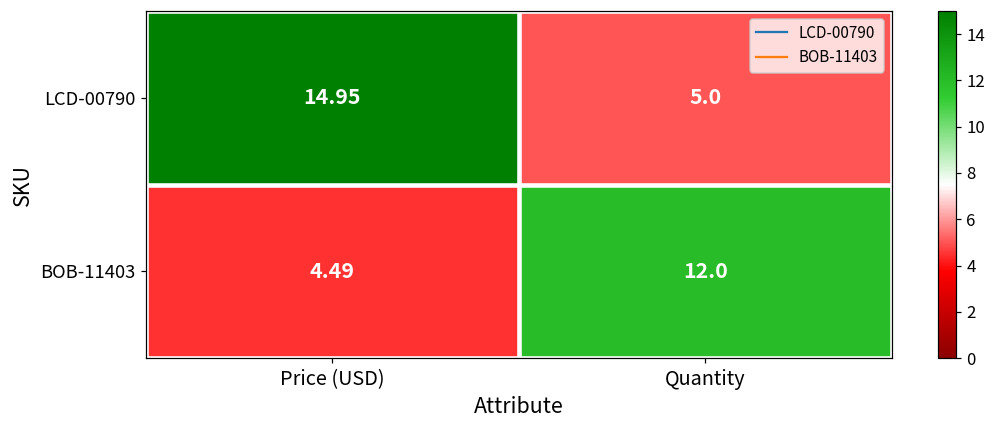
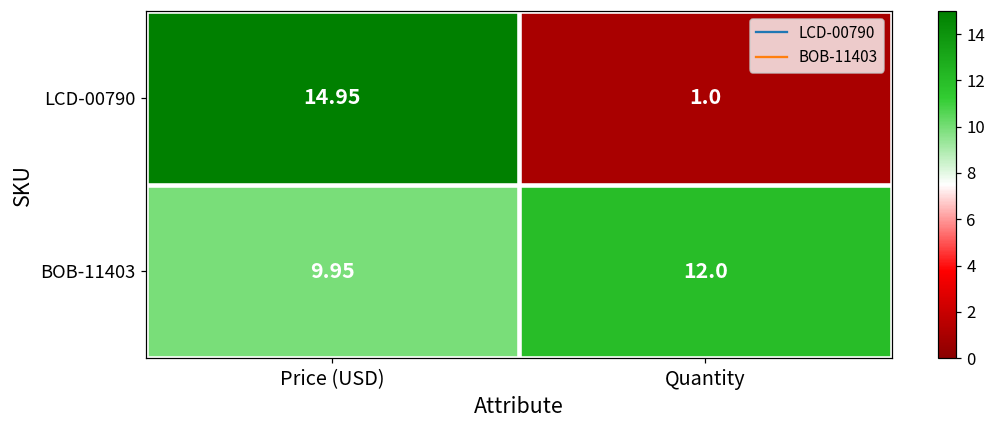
  {
    "LCD-00790": {
      "Price (USD)": 14.95,
-     "Quantity": 5.0
+     "Quantity": 1.0
    },
    "BOB-11403": {
-     "Price (USD)": 4.49,
+     "Price (USD)": 9.95,
      "Quantity": 12.0
    }
  }
